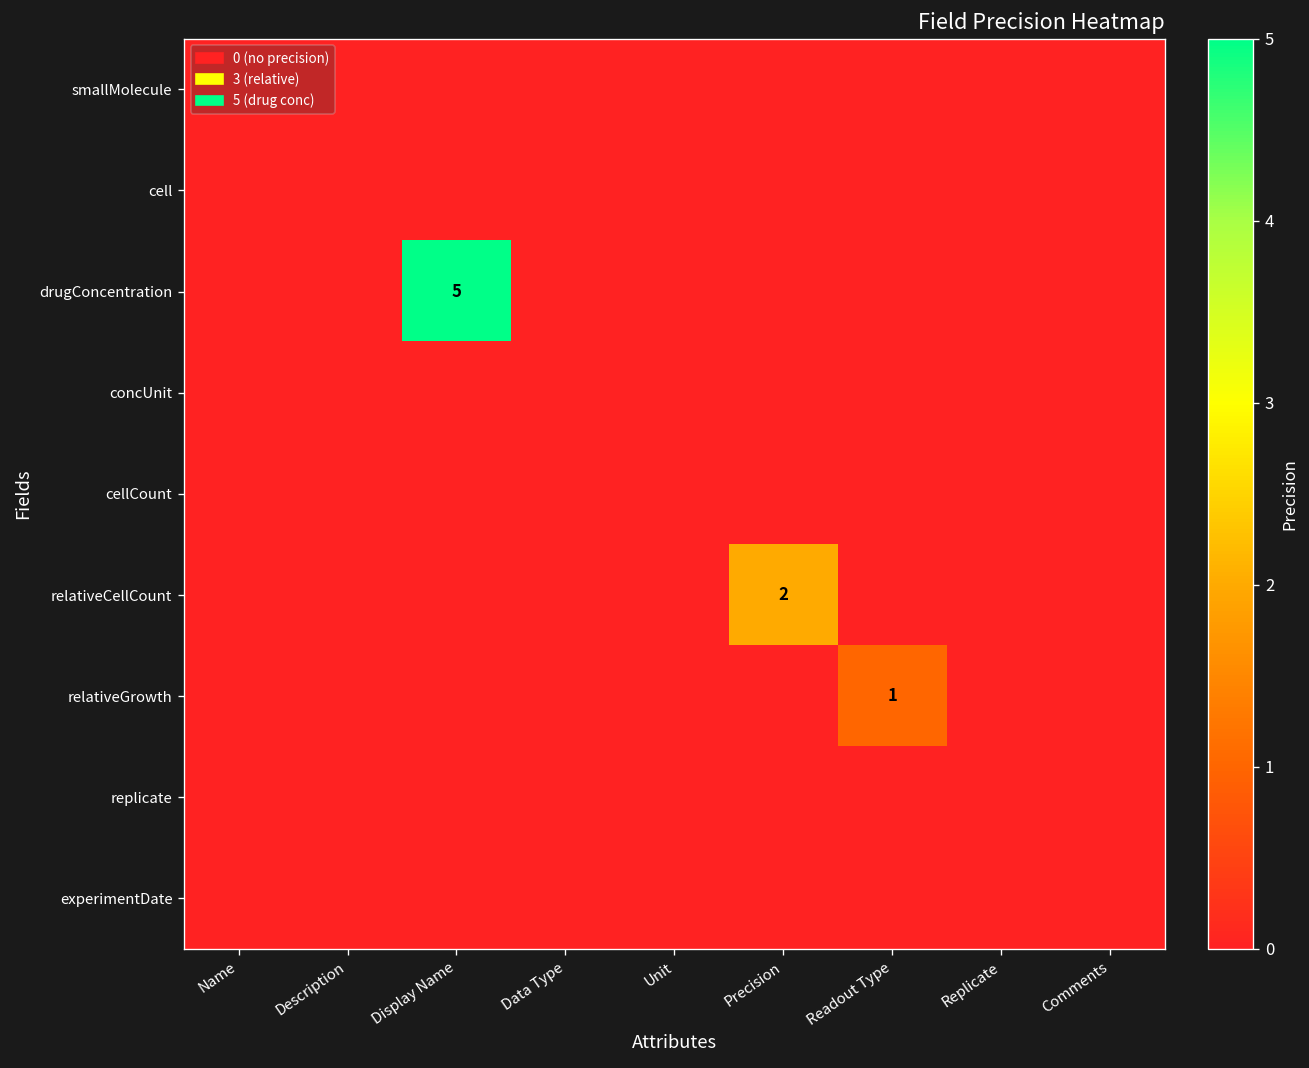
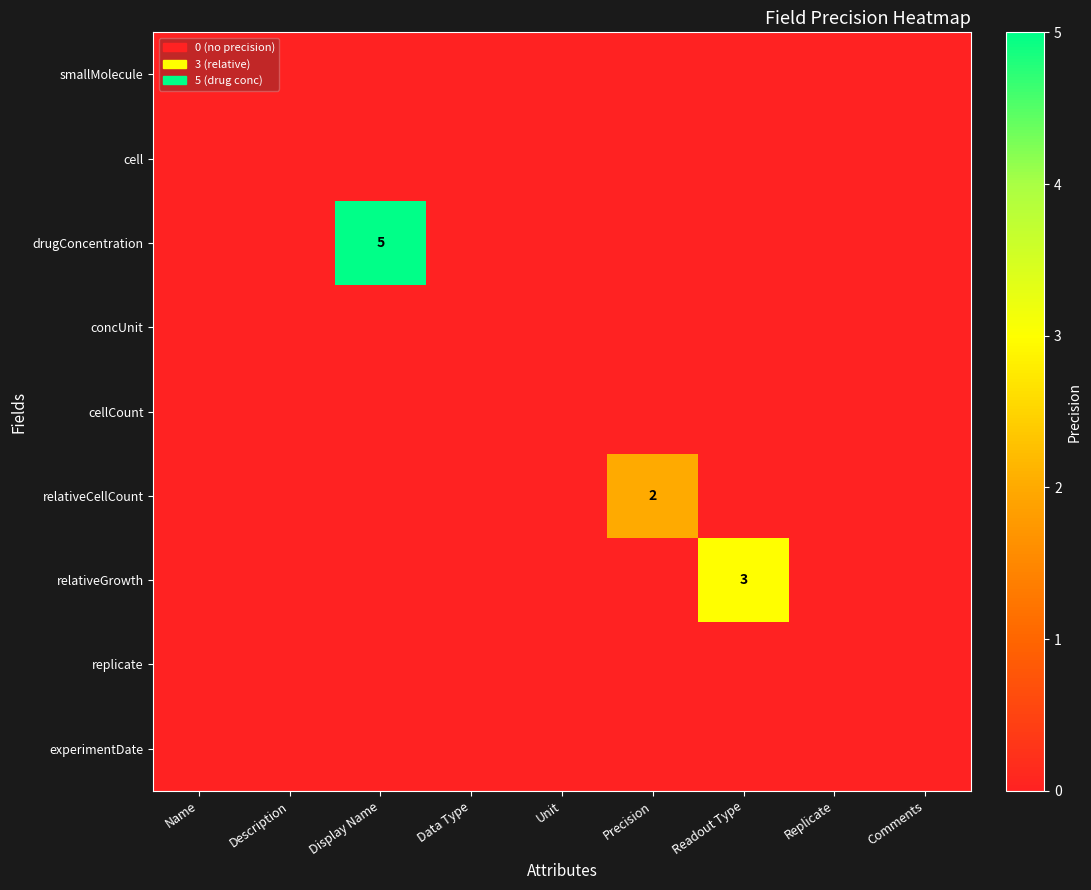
  {
    "drugConcentration": {
      "Display Name": 5
    },
    "relativeCellCount": {
      "Precision": 2
    },
    "relativeGrowth": {
-     "Readout Type": 1
+     "Readout Type": 3
    }
  }
